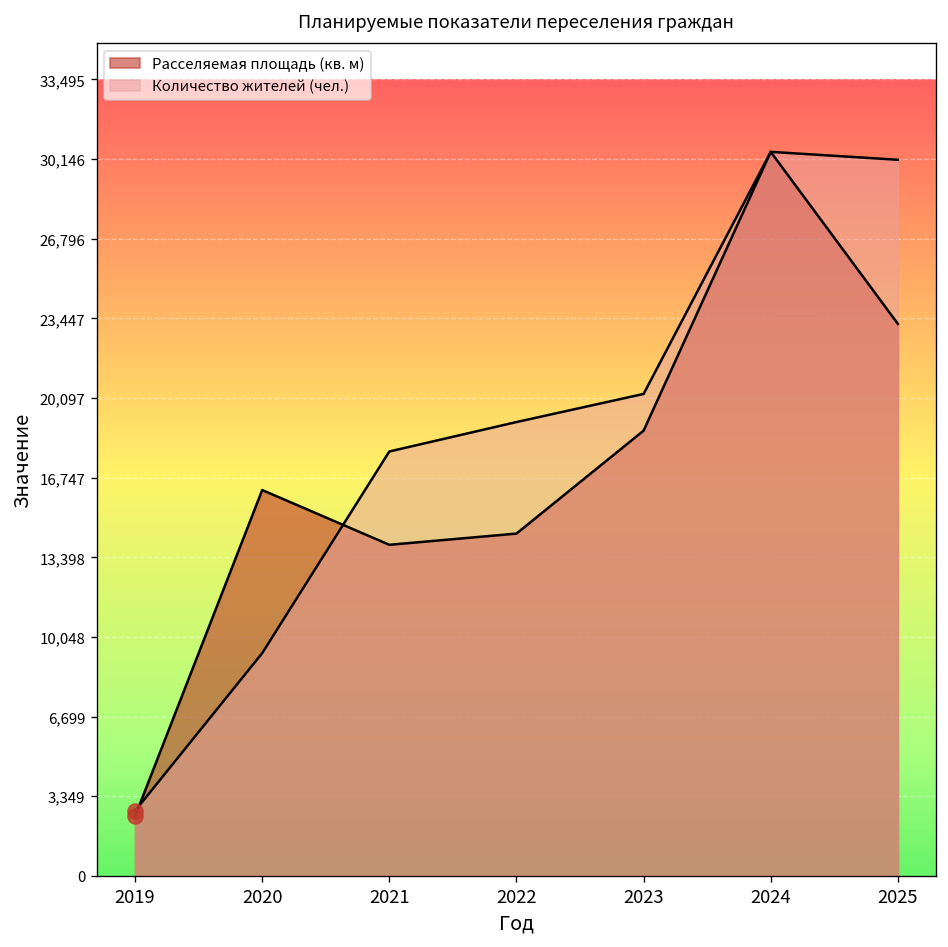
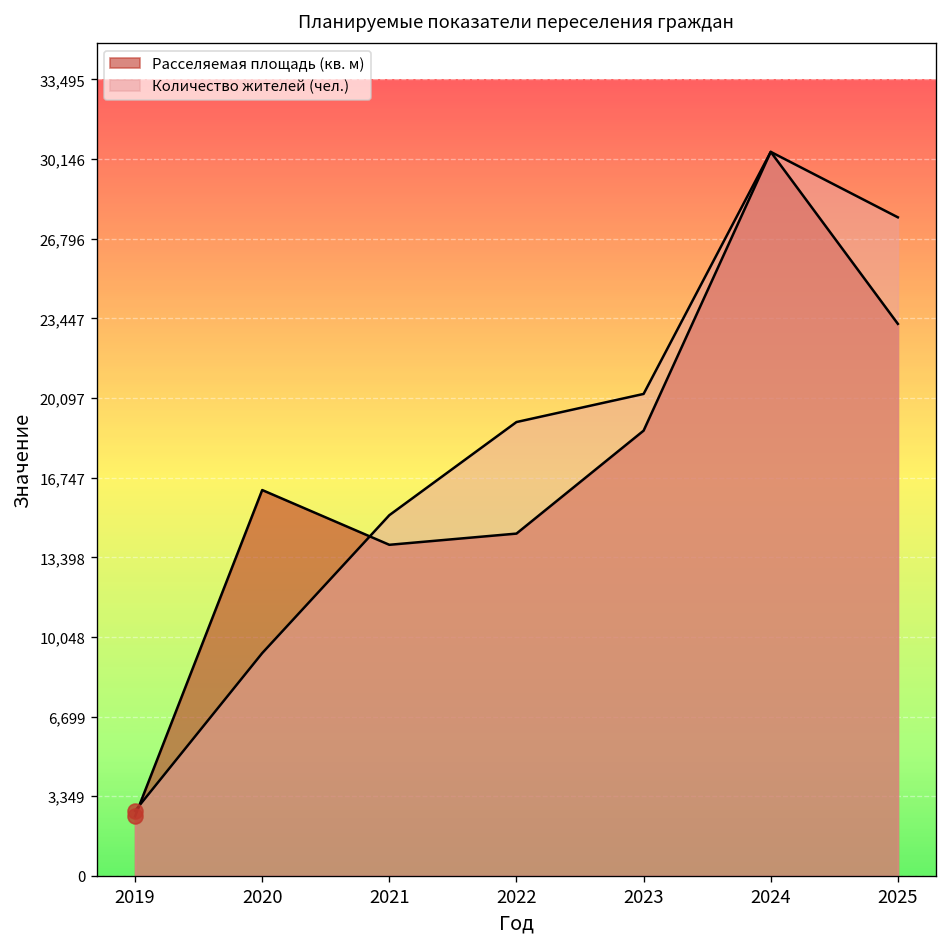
  {
    "Количество жителей (чел.)": {
      "2020": "9,400",
-     "2021": "17,800",
+     "2021": "15,200",
      "2022": "19,100",
      "2023": "20,300",
-     "2025": "30,100"
+     "2025": "27,700"
    }
  }
